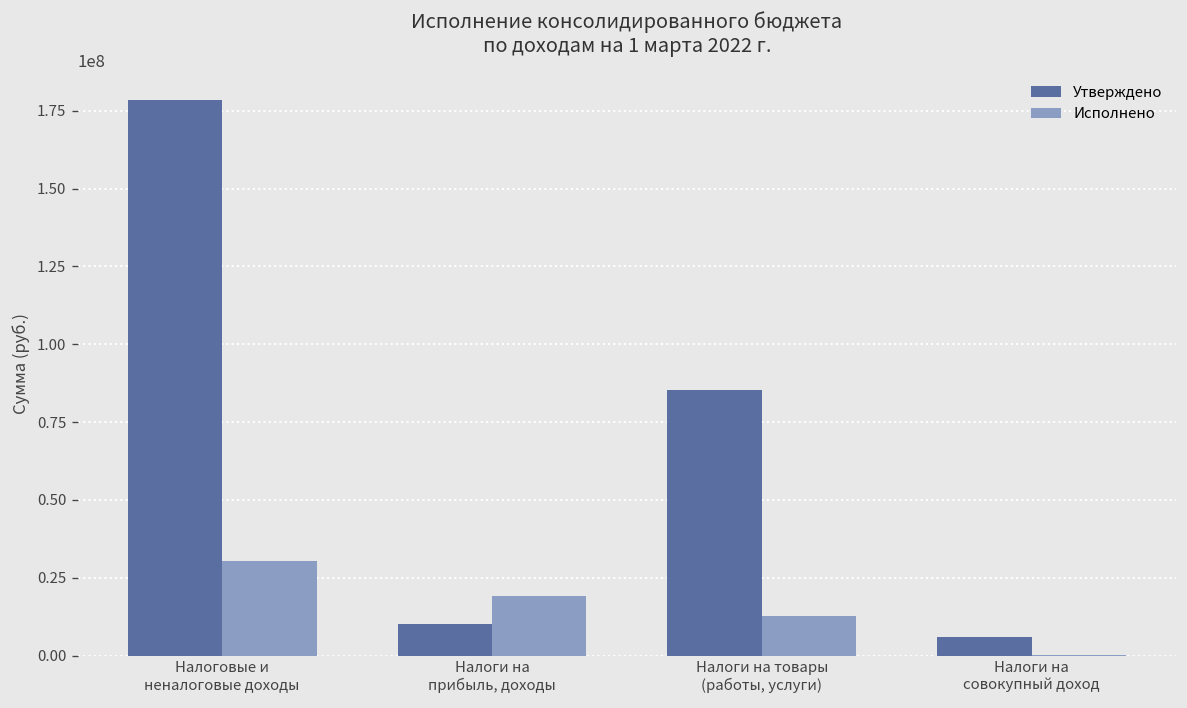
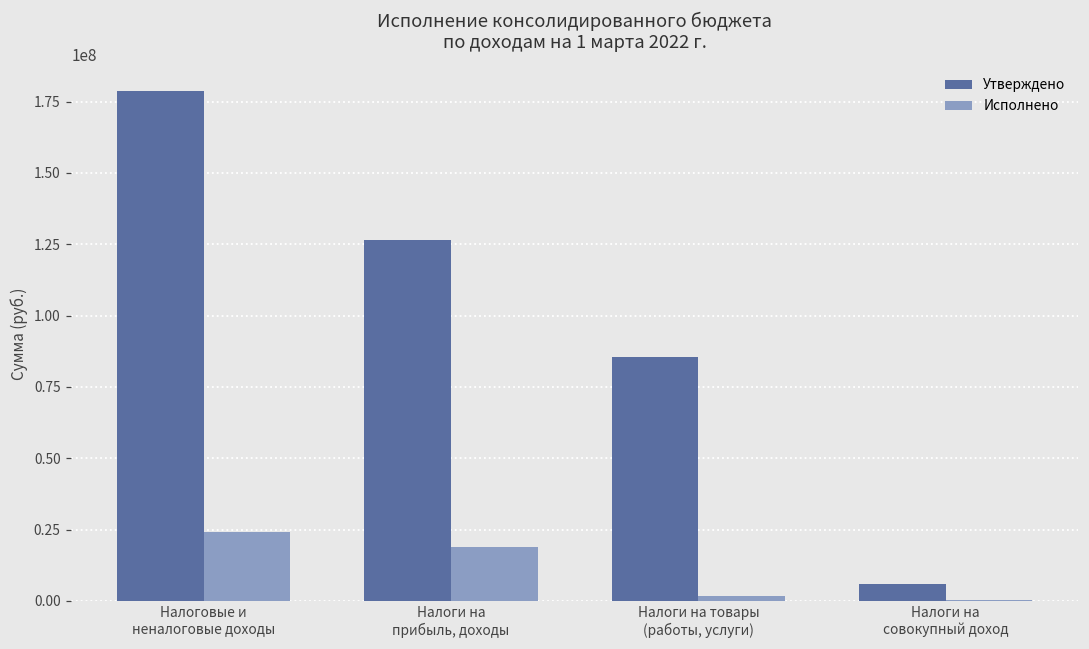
  {
    "Утверждено": {
      "Налоговые и неналоговые доходы": 179000000,
-     "Налоги на прибыль, доходы": 10000000,
+     "Налоги на прибыль, доходы": 127000000,
      "Налоги на товары (работы, услуги)": 85000000,
      "Налоги на совокупный доход": 6000000
    },
    "Исполнено": {
-     "Налоговые и неналоговые доходы": 30000000,
+     "Налоговые и неналоговые доходы": 24000000,
      "Налоги на прибыль, доходы": 19000000,
-     "Налоги на товары (работы, услуги)": 13000000
+     "Налоги на товары (работы, услуги)": 2000000
    }
  }
